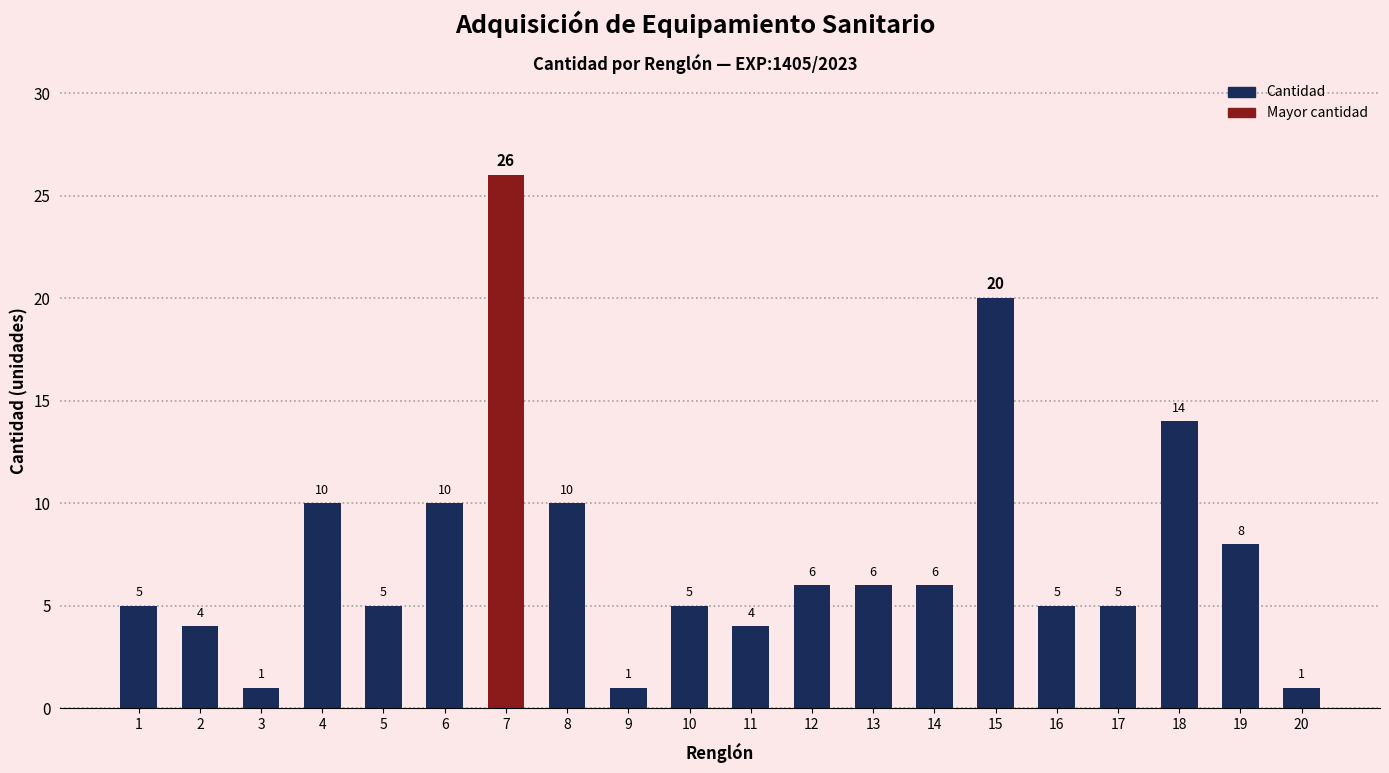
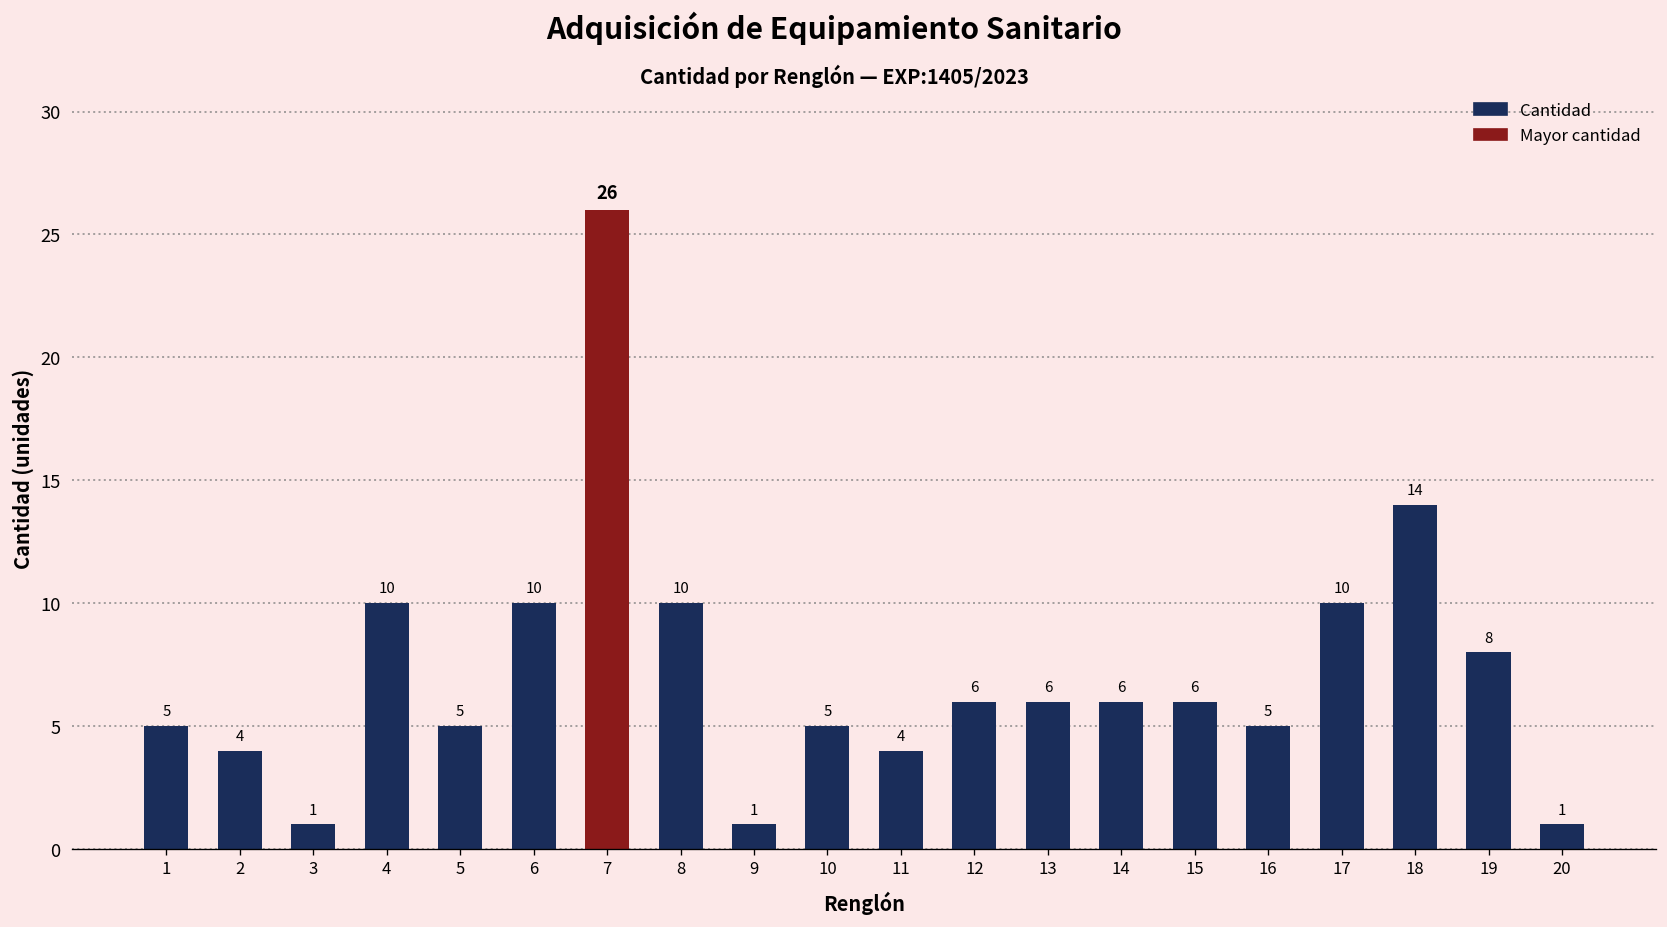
  {
    "1": 5,
    "2": 4,
    "3": 1,
    "4": 10,
    "5": 5,
    "6": 10,
    "7": 26,
    "8": 10,
    "9": 1,
    "10": 5,
    "11": 4,
    "12": 6,
    "13": 6,
    "14": 6,
-   "15": 20,
+   "15": 6,
    "16": 5,
-   "17": 5,
+   "17": 10,
    "18": 14,
    "19": 8,
    "20": 1
  }
